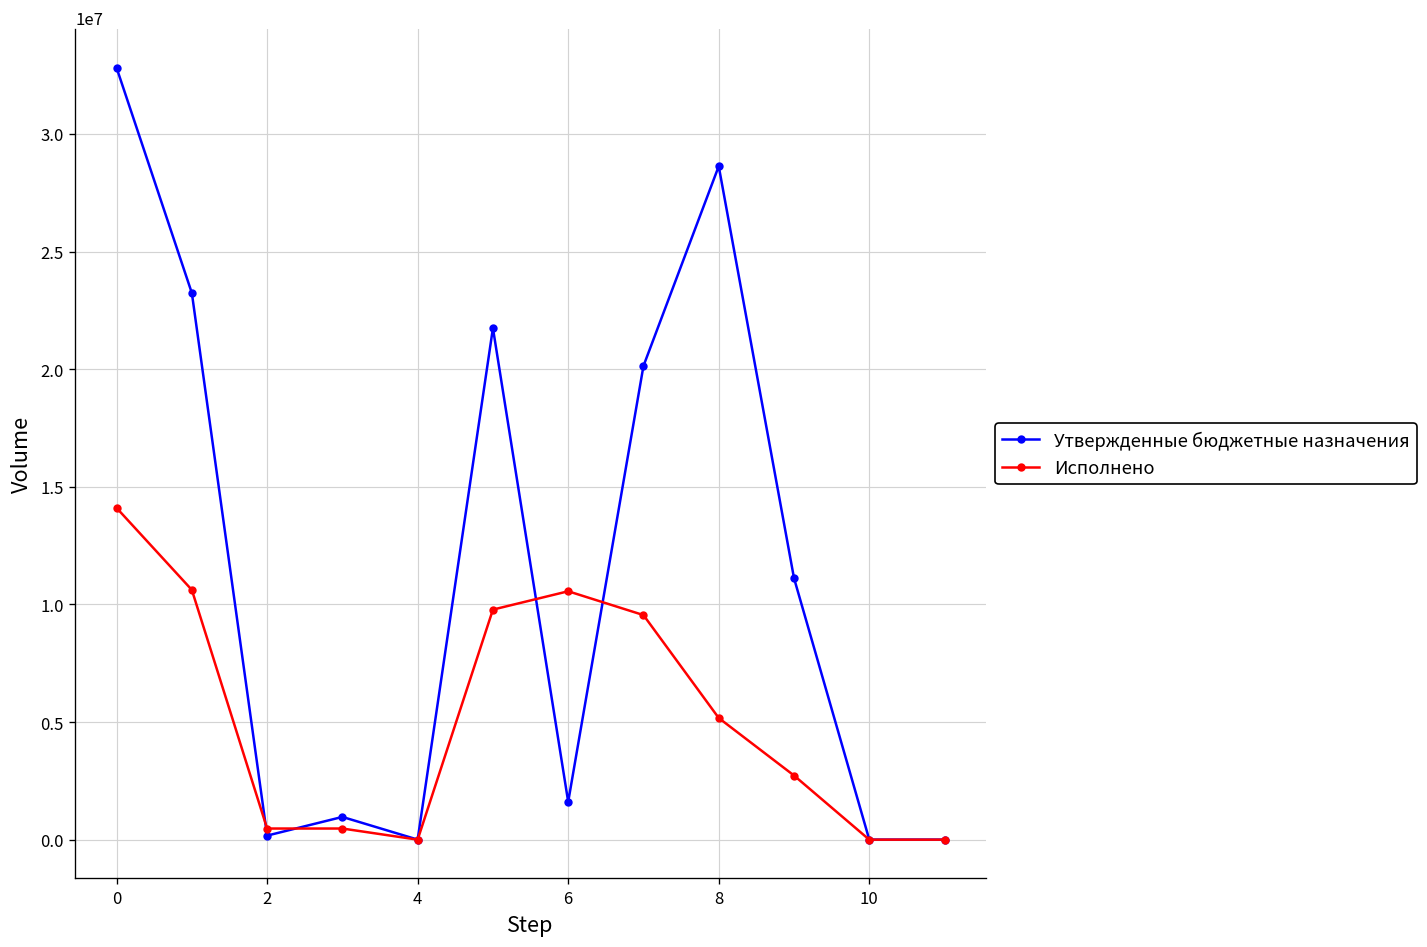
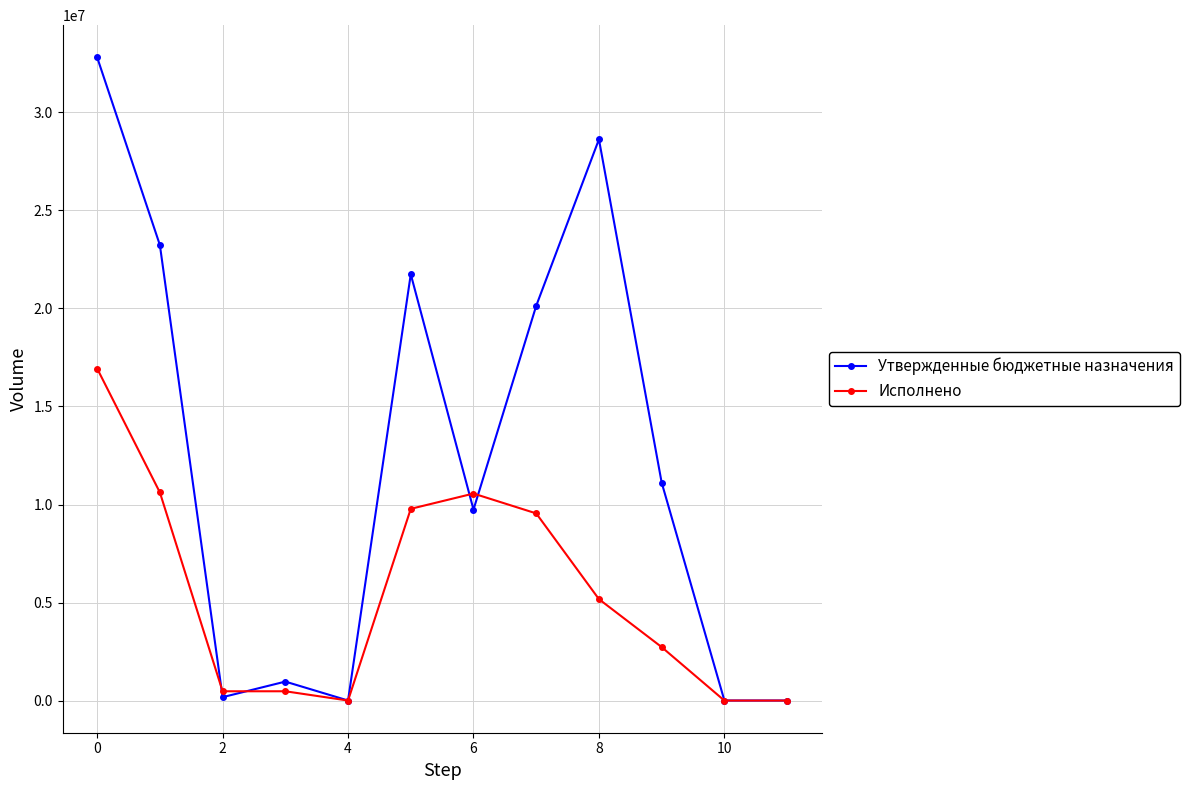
  {
    "Утвержденные бюджетные назначения": {
      "0": 32800000,
      "2": 200000,
-     "6": 1600000,
+     "6": 9700000,
      "8": 28600000
    },
    "Исполнено": {
-     "0": 14100000,
+     "0": 16900000,
      "2": 500000,
      "6": 10600000,
      "8": 5200000
    }
  }
